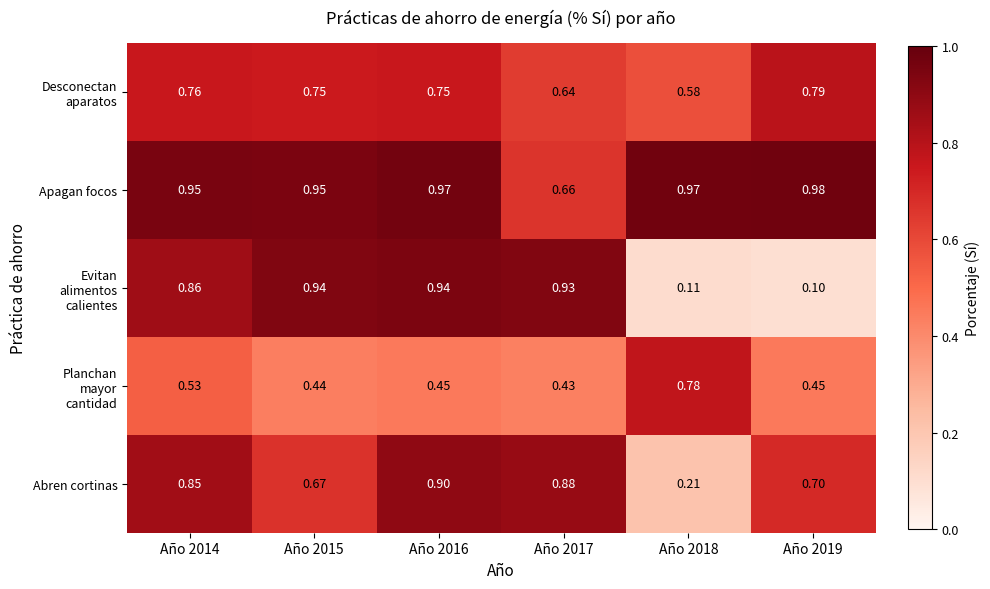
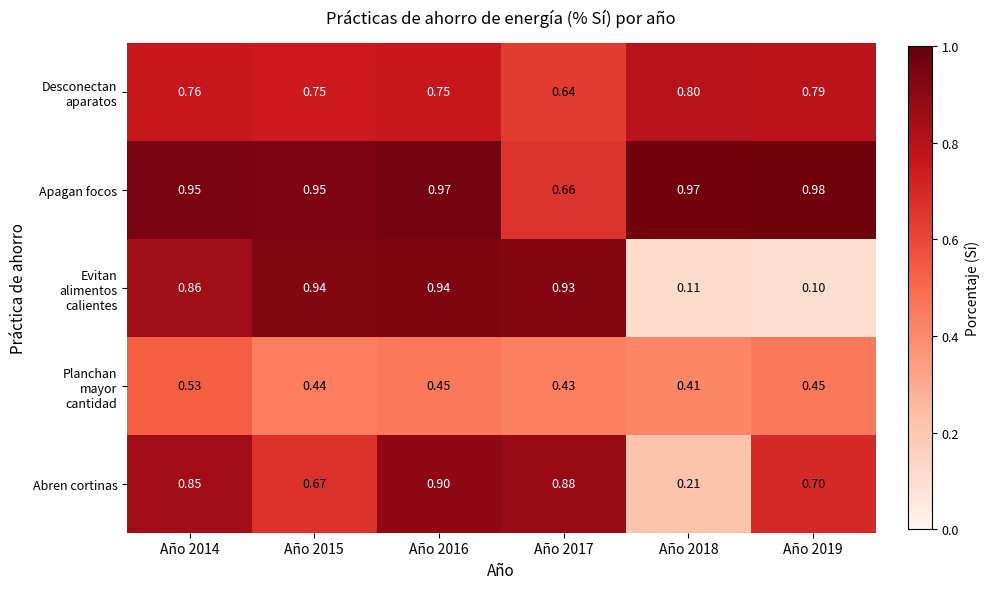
  {
    "Desconectan aparatos": {
      "Año 2014": 0.76,
      "Año 2015": 0.75,
      "Año 2016": 0.75,
      "Año 2017": 0.64,
-     "Año 2018": 0.58,
+     "Año 2018": 0.80,
      "Año 2019": 0.79
    },
    "Apagan focos": {
      "Año 2014": 0.95,
      "Año 2015": 0.95,
      "Año 2016": 0.97,
      "Año 2017": 0.66,
      "Año 2018": 0.97,
      "Año 2019": 0.98
    },
    "Evitan alimentos calientes": {
      "Año 2014": 0.86,
      "Año 2015": 0.94,
      "Año 2016": 0.94,
      "Año 2017": 0.93,
      "Año 2018": 0.11,
      "Año 2019": 0.10
    },
    "Planchan mayor cantidad": {
      "Año 2014": 0.53,
      "Año 2015": 0.44,
      "Año 2016": 0.45,
      "Año 2017": 0.43,
-     "Año 2018": 0.78,
+     "Año 2018": 0.41,
      "Año 2019": 0.45
    },
    "Abren cortinas": {
      "Año 2014": 0.85,
      "Año 2015": 0.67,
      "Año 2016": 0.90,
      "Año 2017": 0.88,
      "Año 2018": 0.21,
      "Año 2019": 0.70
    }
  }
